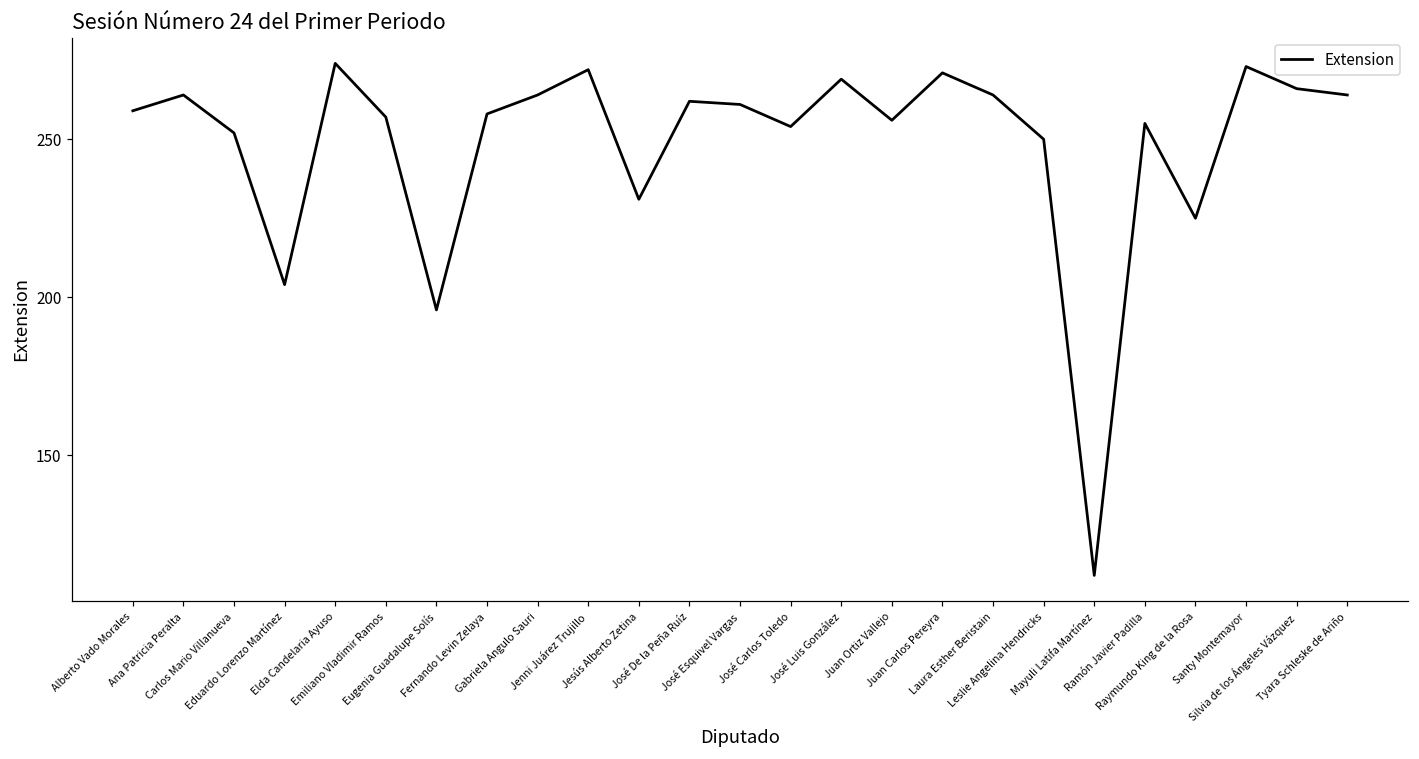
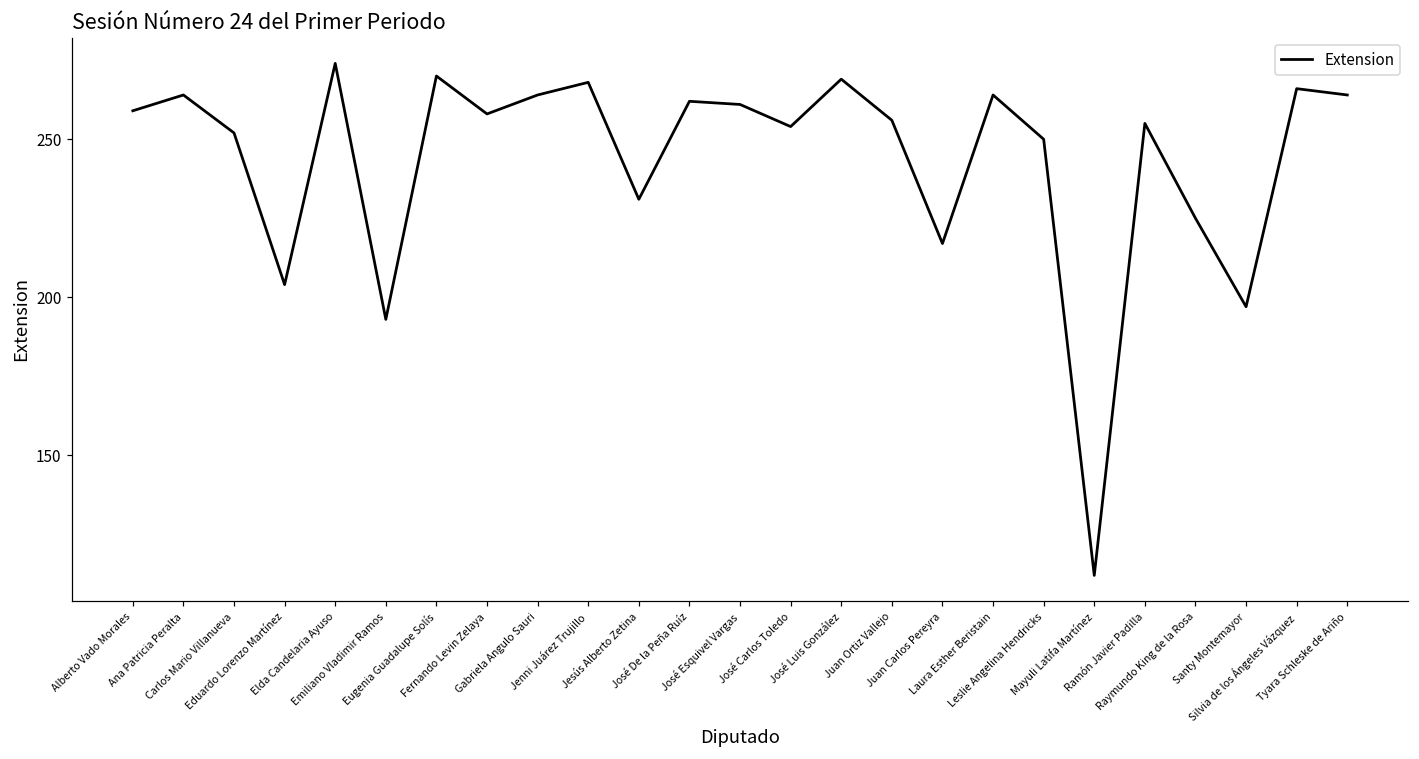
  {
    "Alberto Vado Morales": 259,
    "Ana Patricia Peralta": 264,
    "Carlos Mario Villanueva": 252,
    "Eduardo Lorenzo Martínez": 204,
    "Elda Candelaria Ayuso": 274,
-   "Emiliano Vladimir Ramos": 257,
-   "Eugenia Guadalupe Solís": 196,
+   "Emiliano Vladimir Ramos": 193,
+   "Eugenia Guadalupe Solís": 270,
    "Fernando Levin Zelaya": 258,
    "Gabriela Angulo Sauri": 264,
-   "Jenni Juárez Trujillo": 272,
+   "Jenni Juárez Trujillo": 268,
    "Jesús Alberto Zetina": 231,
    "José De la Peña Ruíz": 262,
    "José Esquivel Vargas": 261,
    "José Carlos Toledo": 254,
    "José Luis González": 269,
    "Juan Ortiz Vallejo": 256,
-   "Juan Carlos Pereyra": 271,
+   "Juan Carlos Pereyra": 217,
    "Laura Esther Beristain": 264,
    "Leslie Angelina Hendricks": 250,
    "Mayuli Latifa Martínez": 112,
    "Ramón Javier Padilla": 255,
    "Raymundo King de la Rosa": 225,
-   "Santy Montemayor": 273,
+   "Santy Montemayor": 197,
    "Silvia de los Ángeles Vázquez": 266,
    "Tyara Schleske de Ariño": 264
  }
